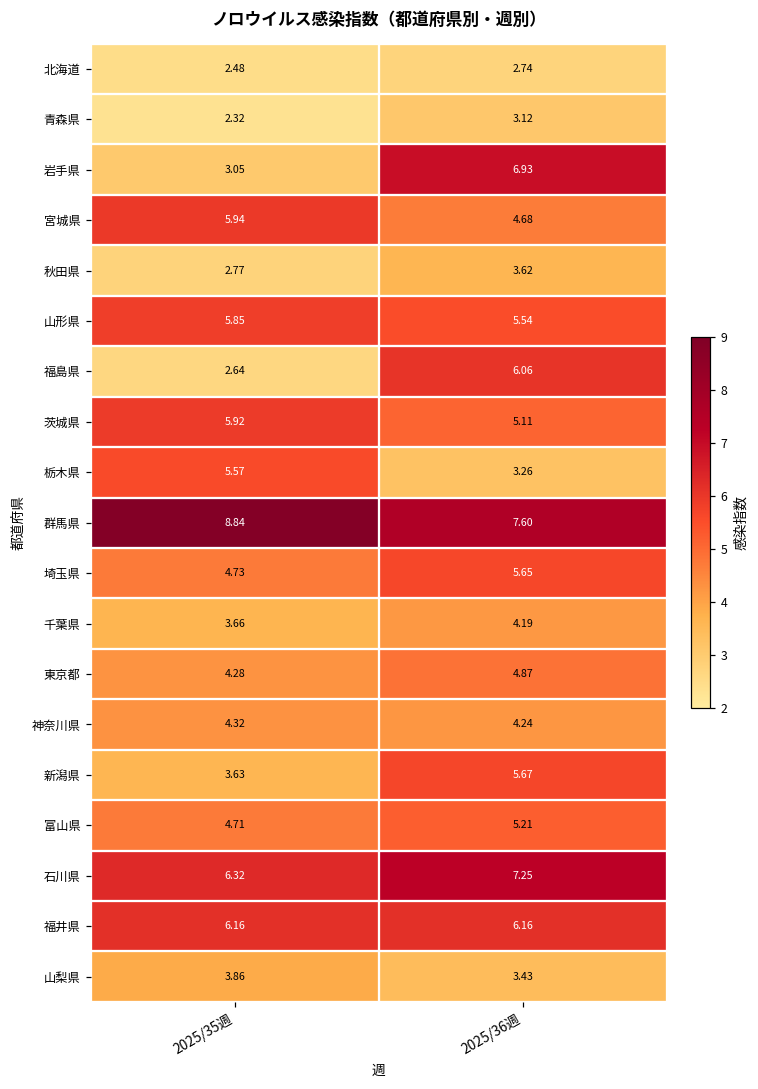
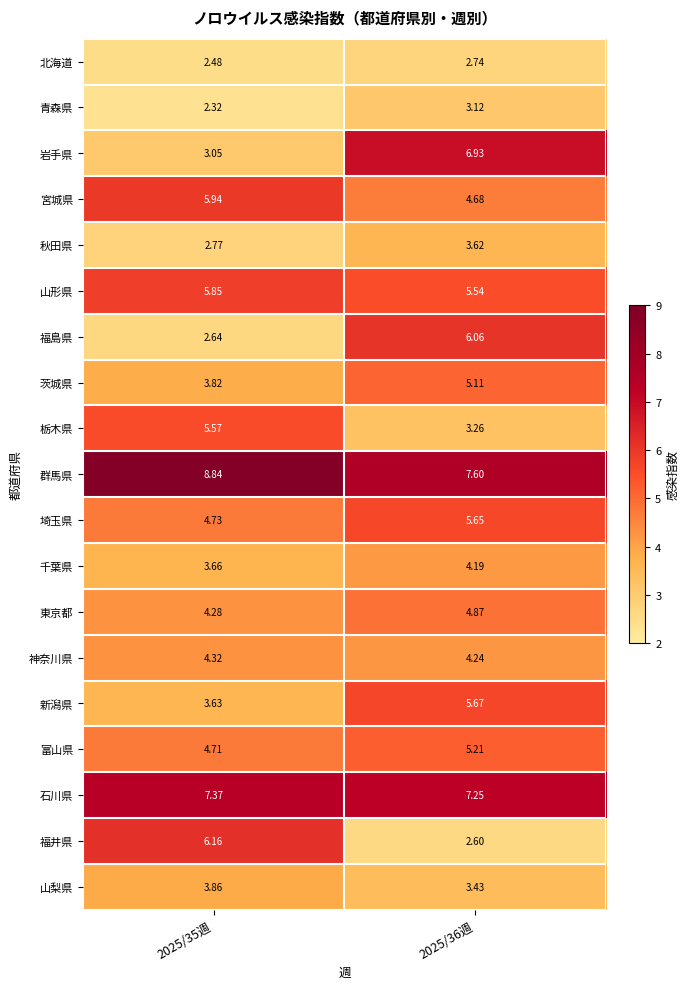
  {
    "北海道": {
      "2025/35週": 2.48,
      "2025/36週": 2.74
    },
    "青森県": {
      "2025/35週": 2.32,
      "2025/36週": 3.12
    },
    "岩手県": {
      "2025/35週": 3.05,
      "2025/36週": 6.93
    },
    "宮城県": {
      "2025/35週": 5.94,
      "2025/36週": 4.68
    },
    "秋田県": {
      "2025/35週": 2.77,
      "2025/36週": 3.62
    },
    "山形県": {
      "2025/35週": 5.85,
      "2025/36週": 5.54
    },
    "福島県": {
      "2025/35週": 2.64,
      "2025/36週": 6.06
    },
    "茨城県": {
-     "2025/35週": 5.92,
+     "2025/35週": 3.82,
      "2025/36週": 5.11
    },
    "栃木県": {
      "2025/35週": 5.57,
      "2025/36週": 3.26
    },
    "群馬県": {
      "2025/35週": 8.84,
      "2025/36週": 7.60
    },
    "埼玉県": {
      "2025/35週": 4.73,
      "2025/36週": 5.65
    },
    "千葉県": {
      "2025/35週": 3.66,
      "2025/36週": 4.19
    },
    "東京都": {
      "2025/35週": 4.28,
      "2025/36週": 4.87
    },
    "神奈川県": {
      "2025/35週": 4.32,
      "2025/36週": 4.24
    },
    "新潟県": {
      "2025/35週": 3.63,
      "2025/36週": 5.67
    },
    "富山県": {
      "2025/35週": 4.71,
      "2025/36週": 5.21
    },
    "石川県": {
-     "2025/35週": 6.32,
+     "2025/35週": 7.37,
      "2025/36週": 7.25
    },
    "福井県": {
      "2025/35週": 6.16,
-     "2025/36週": 6.16
+     "2025/36週": 2.60
    },
    "山梨県": {
      "2025/35週": 3.86,
      "2025/36週": 3.43
    }
  }
